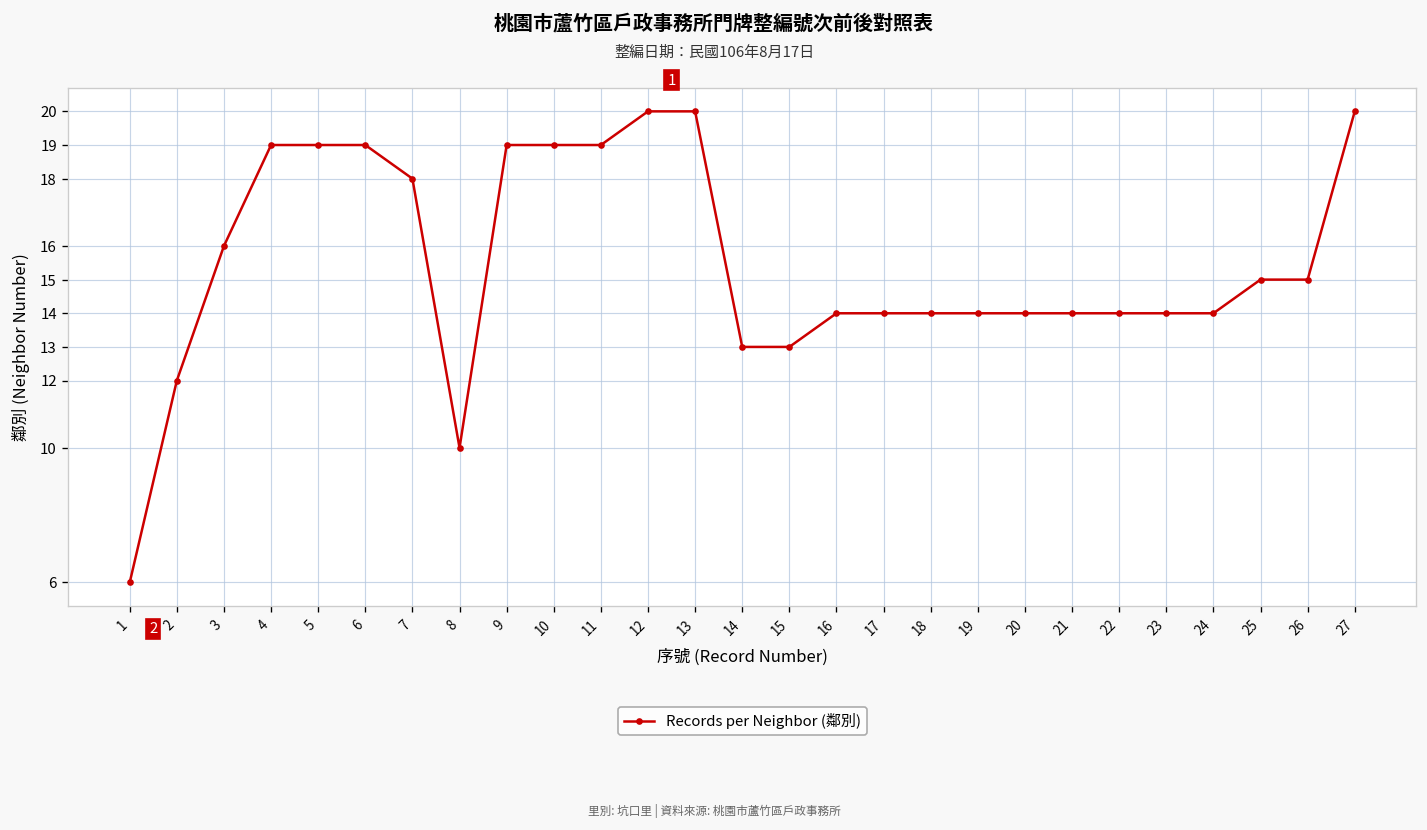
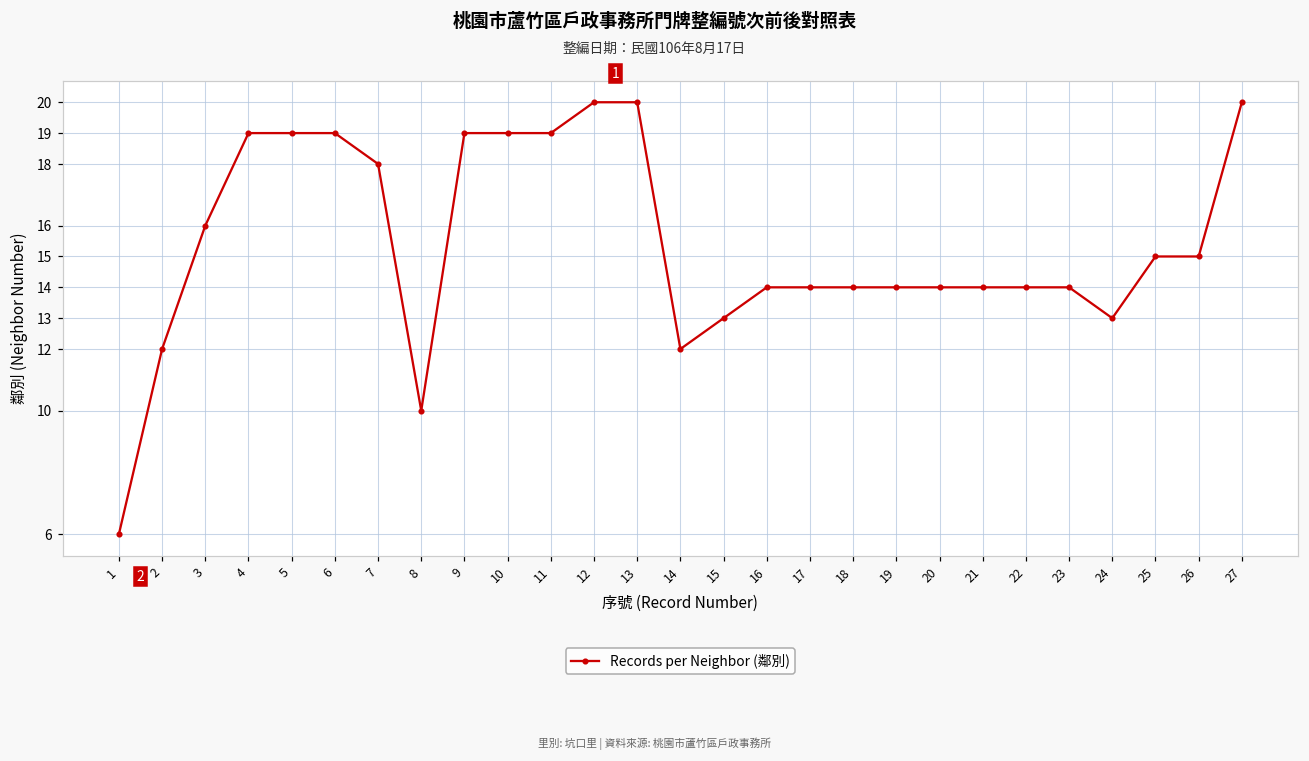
  {
    "1": 6,
    "2": 12,
    "3": 16,
    "4": 19,
    "5": 19,
    "6": 19,
    "7": 18,
    "8": 10,
    "9": 19,
    "10": 19,
    "11": 19,
    "12": 20,
    "13": 20,
-   "14": 13,
+   "14": 12,
    "15": 13,
    "16": 14,
    "17": 14,
    "18": 14,
    "19": 14,
    "20": 14,
    "21": 14,
    "22": 14,
    "23": 14,
-   "24": 14,
+   "24": 13,
    "25": 15,
    "26": 15,
    "27": 20
  }
